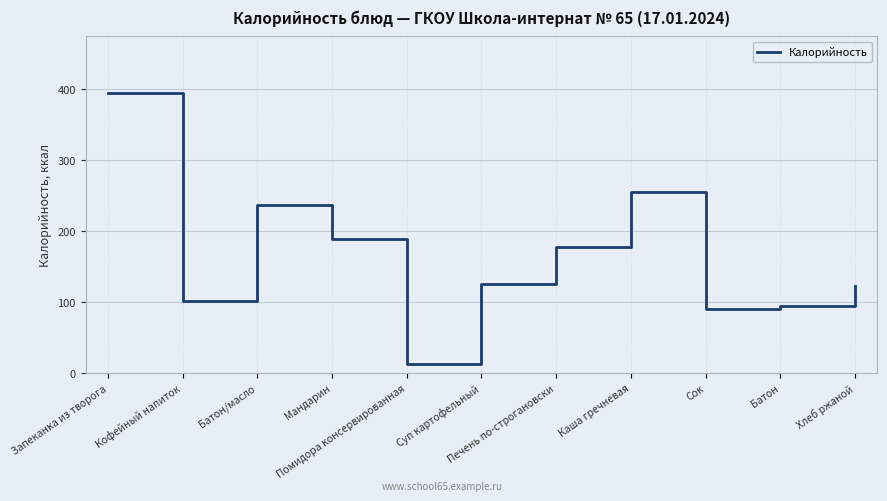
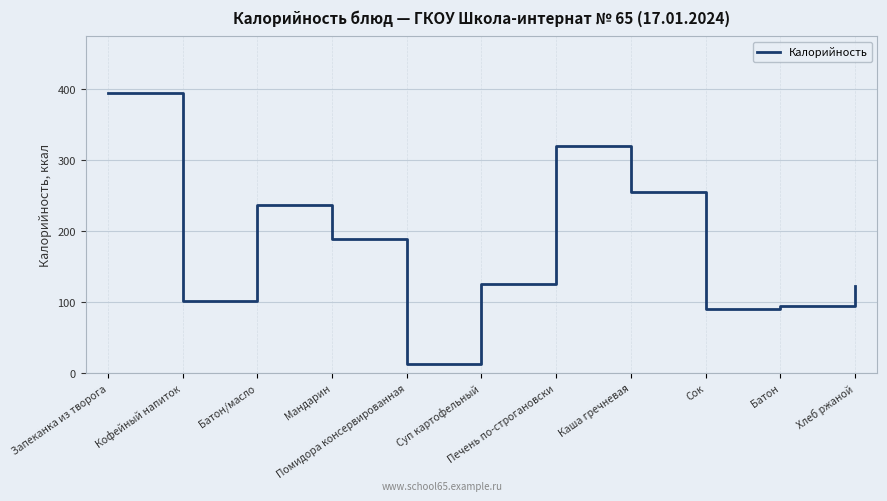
  {
    "Запеканка из творога": 400,
    "Кофейный напиток": 100,
    "Батон/масло": 240,
    "Мандарин": 190,
    "Помидора консервированная": 10,
    "Суп картофельный": 130,
-   "Печень по-строгановски": 180,
+   "Печень по-строгановски": 320,
    "Каша гречневая": 260,
    "Сок": 90,
    "Батон": 100,
    "Хлеб ржаной": 120
  }
